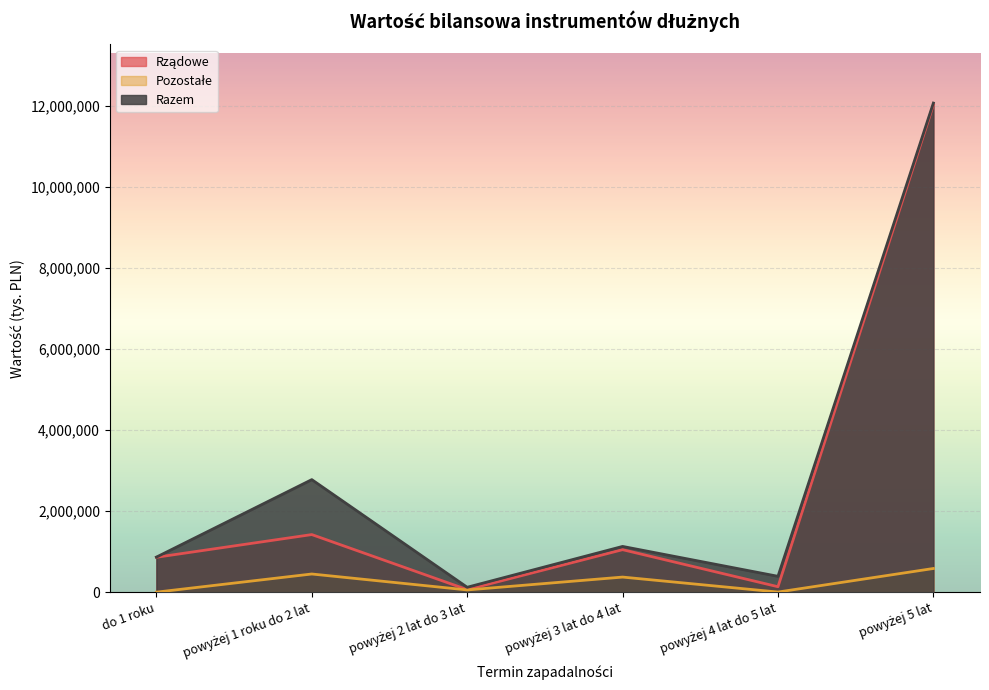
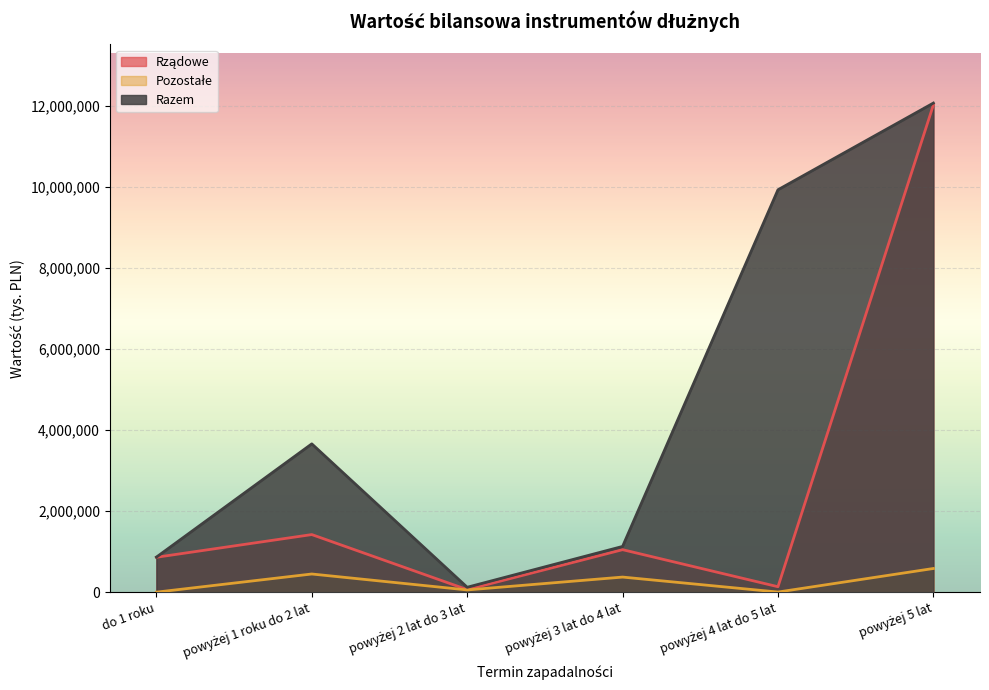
  {
    "Rządowe": {
      "powyżej 1 roku do 2 lat": "1,400,000",
      "powyżej 3 lat do 4 lat": "1,100,000",
      "powyżej 4 lat do 5 lat": "100,000"
    },
    "Pozostałe": {
      "do 1 roku": "0",
      "powyżej 1 roku do 2 lat": "500,000",
      "powyżej 3 lat do 4 lat": "400,000",
      "powyżej 4 lat do 5 lat": "0",
      "powyżej 5 lat": "600,000"
    },
    "Razem": {
-     "powyżej 1 roku do 2 lat": "2,800,000",
+     "powyżej 1 roku do 2 lat": "3,700,000",
      "powyżej 3 lat do 4 lat": "1,100,000",
-     "powyżej 4 lat do 5 lat": "400,000"
+     "powyżej 4 lat do 5 lat": "9,900,000"
    }
  }
